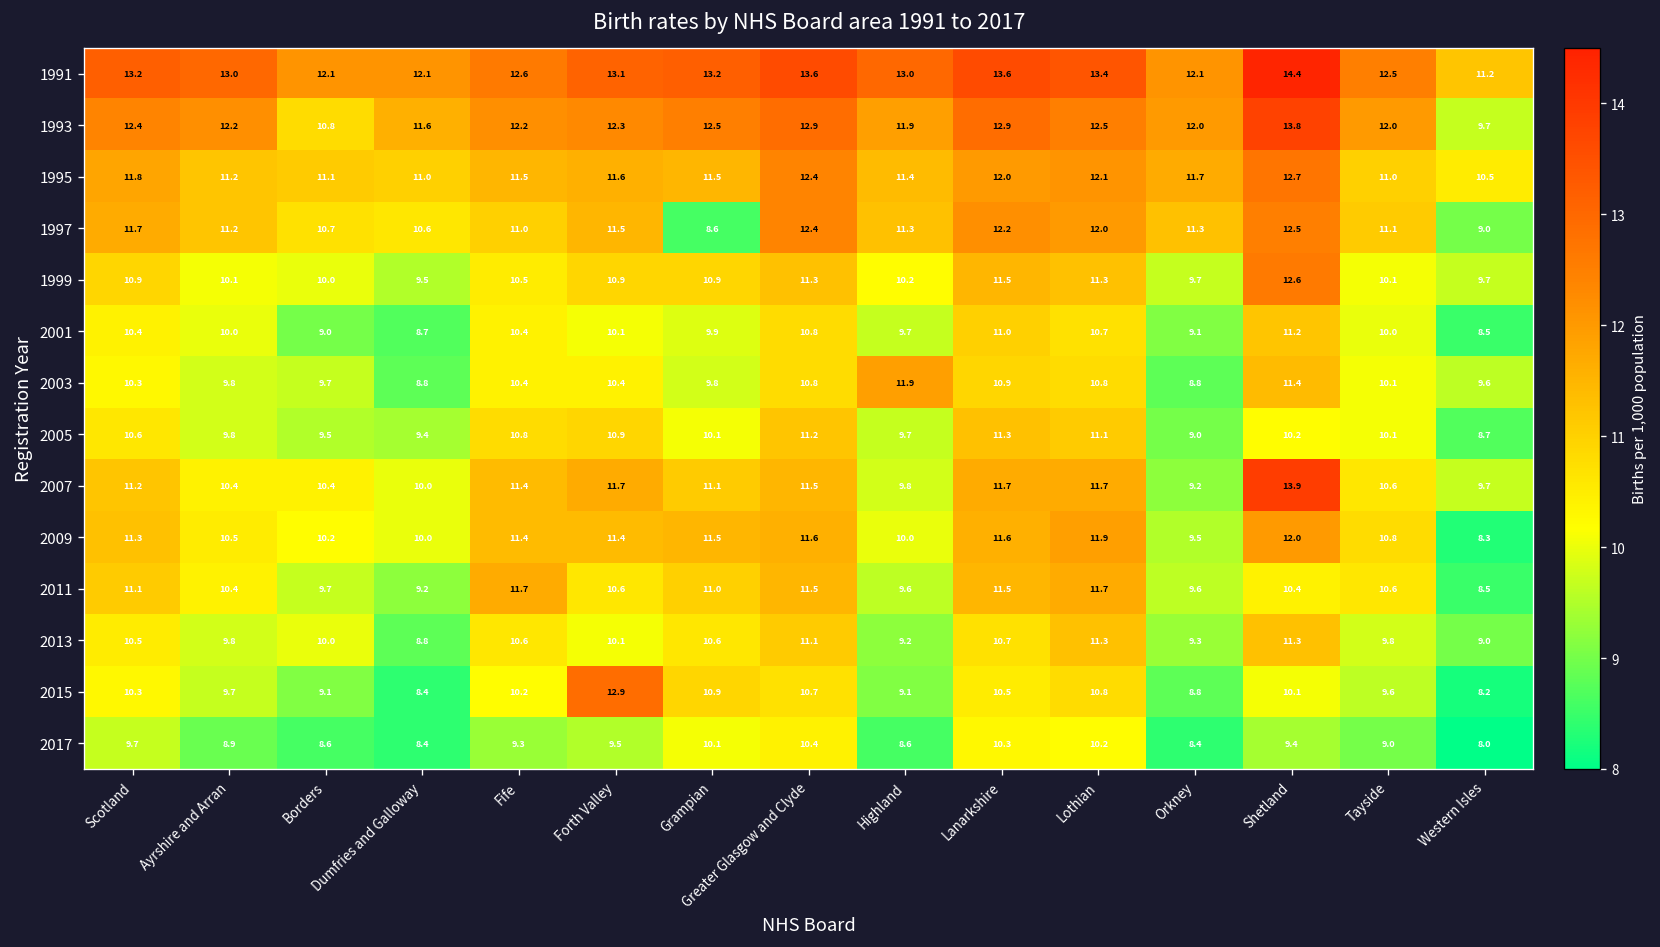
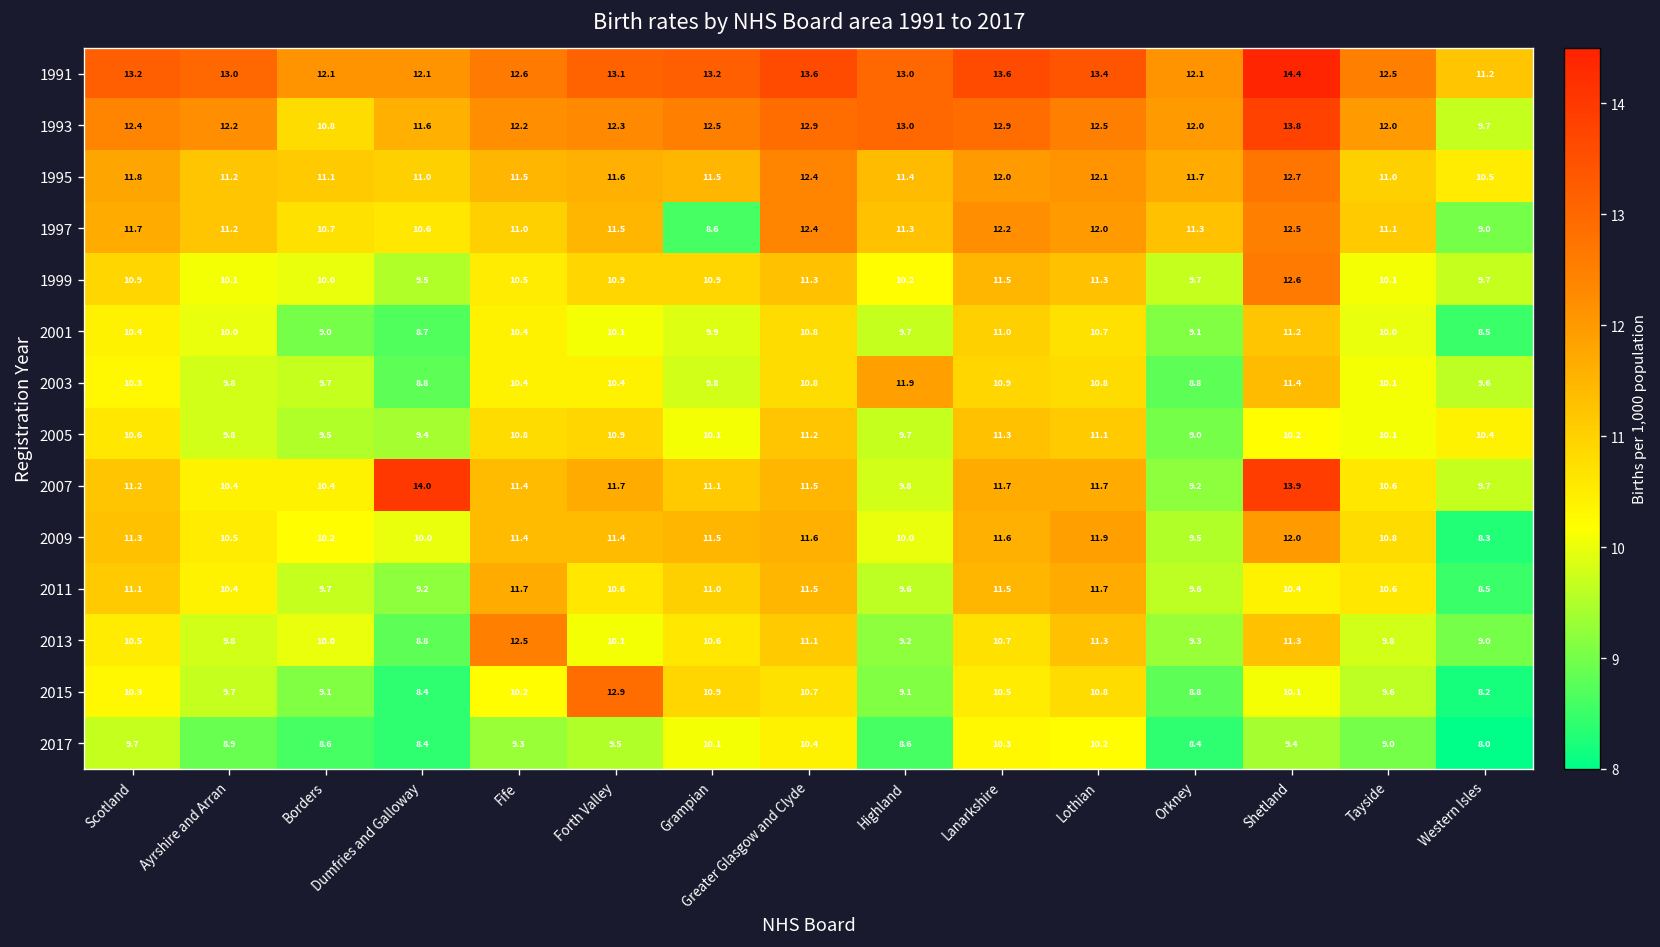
  {
    "1993": {
      "Scotland": 12.4,
      "Ayrshire and Arran": 12.2,
      "Borders": 10.8,
      "Dumfries and Galloway": 11.6,
      "Fife": 12.2,
      "Forth Valley": 12.3,
      "Grampian": 12.5,
      "Greater Glasgow and Clyde": 12.9,
-     "Highland": 11.9,
+     "Highland": 13.0,
      "Lanarkshire": 12.9,
      "Lothian": 12.5,
      "Orkney": 12.0,
      "Shetland": 13.8,
      "Tayside": 12.0,
      "Western Isles": 9.7
    },
    "2005": {
      "Scotland": 10.6,
      "Ayrshire and Arran": 9.8,
      "Borders": 9.5,
      "Dumfries and Galloway": 9.4,
      "Fife": 10.8,
      "Forth Valley": 10.9,
      "Grampian": 10.1,
      "Greater Glasgow and Clyde": 11.2,
      "Highland": 9.7,
      "Lanarkshire": 11.3,
      "Lothian": 11.1,
      "Orkney": 9.0,
      "Shetland": 10.2,
      "Tayside": 10.1,
-     "Western Isles": 8.7
+     "Western Isles": 10.4
    },
    "2007": {
      "Scotland": 11.2,
      "Ayrshire and Arran": 10.4,
      "Borders": 10.4,
-     "Dumfries and Galloway": 10.0,
+     "Dumfries and Galloway": 14.0,
      "Fife": 11.4,
      "Forth Valley": 11.7,
      "Grampian": 11.1,
      "Greater Glasgow and Clyde": 11.5,
      "Highland": 9.8,
      "Lanarkshire": 11.7,
      "Lothian": 11.7,
      "Orkney": 9.2,
      "Shetland": 13.9,
      "Tayside": 10.6,
      "Western Isles": 9.7
    },
    "2013": {
      "Scotland": 10.5,
      "Ayrshire and Arran": 9.8,
      "Borders": 10.0,
      "Dumfries and Galloway": 8.8,
-     "Fife": 10.6,
+     "Fife": 12.5,
      "Forth Valley": 10.1,
      "Grampian": 10.6,
      "Greater Glasgow and Clyde": 11.1,
      "Highland": 9.2,
      "Lanarkshire": 10.7,
      "Lothian": 11.3,
      "Orkney": 9.3,
      "Shetland": 11.3,
      "Tayside": 9.8,
      "Western Isles": 9.0
    }
  }
